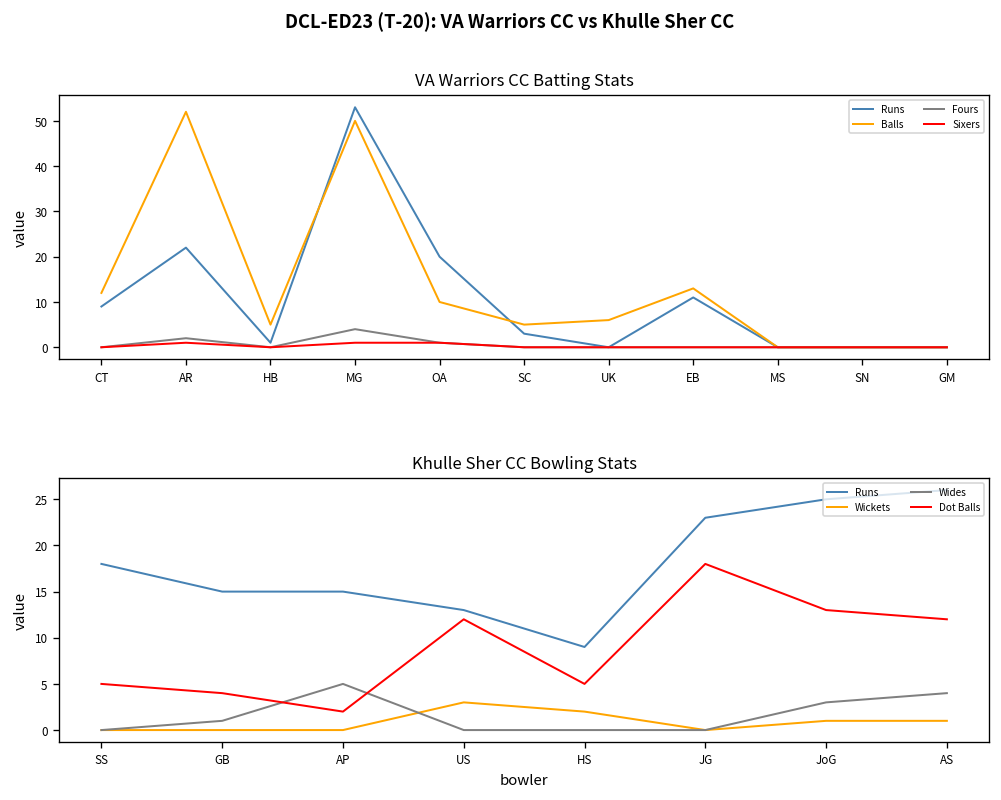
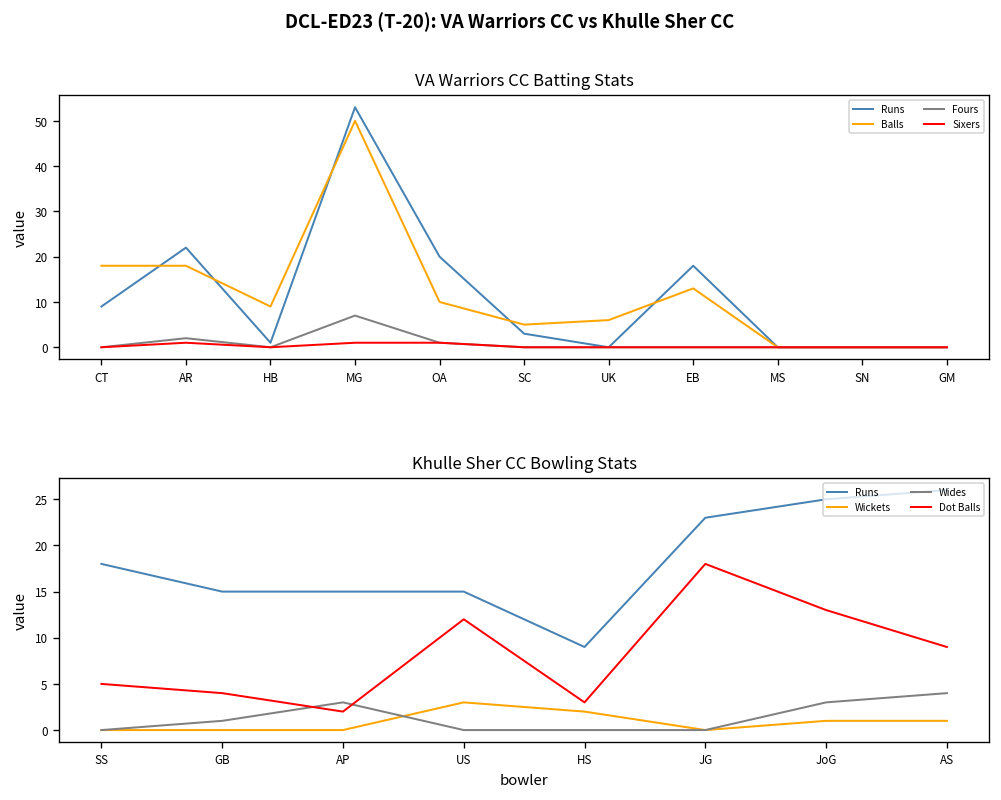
  {
    "VA Warriors CC Batting Stats": {
      "Runs": {
        "CT": 9,
        "AR": 22,
        "HB": 1,
        "MG": 53,
        "OA": 20,
        "SC": 3,
-       "EB": 11
+       "EB": 18
      },
      "Balls": {
-       "CT": 12,
-       "AR": 52,
-       "HB": 5,
+       "CT": 18,
+       "AR": 18,
+       "HB": 9,
        "MG": 50,
        "OA": 10,
        "SC": 5,
        "UK": 6,
        "EB": 13
      },
      "Fours": {
        "AR": 2,
-       "MG": 4
+       "MG": 7
      },
      "Sixers": {
        "AR": 1,
        "MG": 1
      }
    },
    "Khulle Sher CC Bowling Stats": {
      "Runs": {
        "SS": 18,
        "GB": 15,
        "AP": 15,
-       "US": 13,
+       "US": 15,
        "HS": 9,
        "JG": 23
      },
      "Wickets": {
        "GB": 0,
        "AP": 0,
        "US": 3,
        "HS": 2,
        "JoG": 1,
        "AS": 1
      },
      "Wides": {
        "GB": 1,
-       "AP": 5,
+       "AP": 3,
        "US": 0,
        "HS": 0,
        "JoG": 3,
        "AS": 4
      },
      "Dot Balls": {
        "SS": 5,
        "GB": 4,
        "AP": 2,
        "US": 12,
-       "HS": 5,
+       "HS": 3,
        "JG": 18,
        "JoG": 13,
-       "AS": 12
+       "AS": 9
      }
    }
  }
